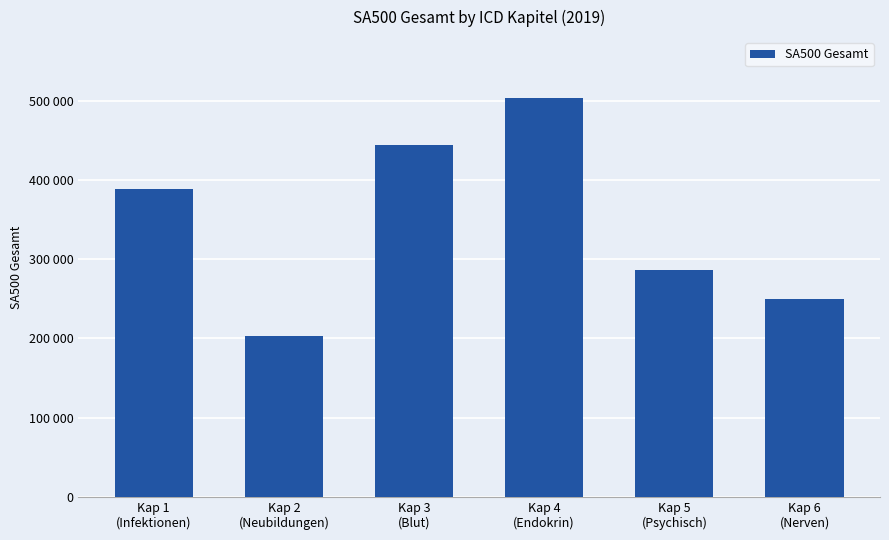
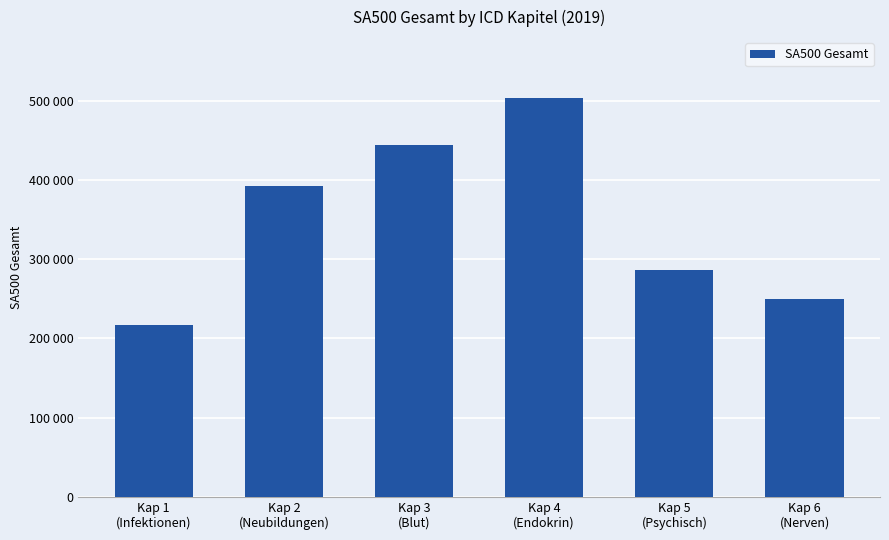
  {
-   "Kap 1 (Infektionen)": 390000,
-   "Kap 2 (Neubildungen)": 200000,
+   "Kap 1 (Infektionen)": 220000,
+   "Kap 2 (Neubildungen)": 390000,
    "Kap 3 (Blut)": 440000,
    "Kap 4 (Endokrin)": 500000,
    "Kap 5 (Psychisch)": 290000,
    "Kap 6 (Nerven)": 250000
  }
